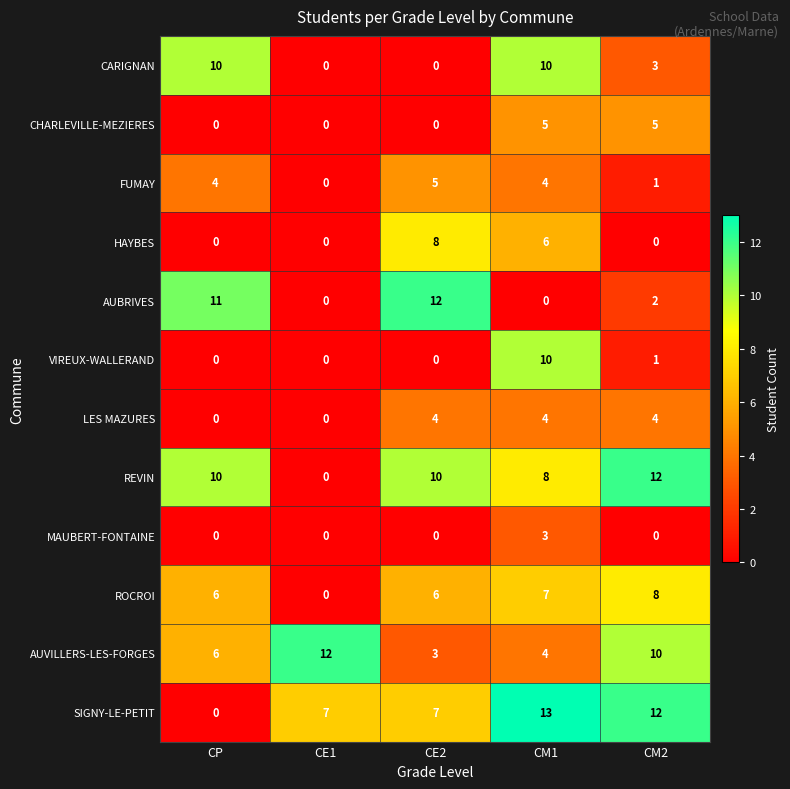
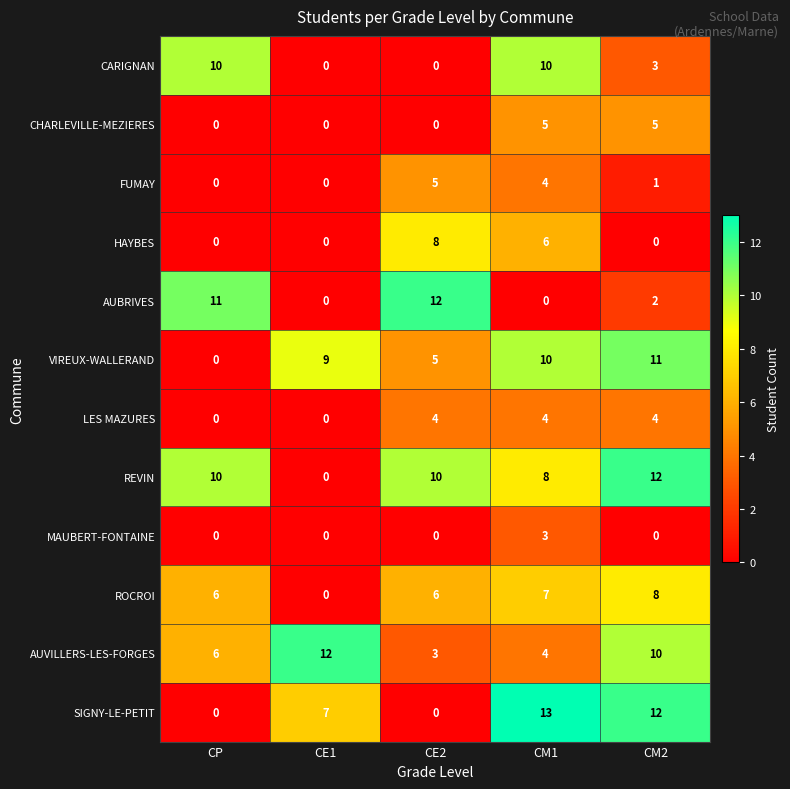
  {
    "CARIGNAN": {
      "CP": 10,
      "CE1": 0,
      "CE2": 0,
      "CM1": 10,
      "CM2": 3
    },
    "CHARLEVILLE-MEZIERES": {
      "CP": 0,
      "CE1": 0,
      "CE2": 0,
      "CM1": 5,
      "CM2": 5
    },
    "FUMAY": {
-     "CP": 4,
+     "CP": 0,
      "CE1": 0,
      "CE2": 5,
      "CM1": 4,
      "CM2": 1
    },
    "HAYBES": {
      "CP": 0,
      "CE1": 0,
      "CE2": 8,
      "CM1": 6,
      "CM2": 0
    },
    "AUBRIVES": {
      "CP": 11,
      "CE1": 0,
      "CE2": 12,
      "CM1": 0,
      "CM2": 2
    },
    "VIREUX-WALLERAND": {
      "CP": 0,
-     "CE1": 0,
-     "CE2": 0,
+     "CE1": 9,
+     "CE2": 5,
      "CM1": 10,
-     "CM2": 1
+     "CM2": 11
    },
    "LES MAZURES": {
      "CP": 0,
      "CE1": 0,
      "CE2": 4,
      "CM1": 4,
      "CM2": 4
    },
    "REVIN": {
      "CP": 10,
      "CE1": 0,
      "CE2": 10,
      "CM1": 8,
      "CM2": 12
    },
    "MAUBERT-FONTAINE": {
      "CP": 0,
      "CE1": 0,
      "CE2": 0,
      "CM1": 3,
      "CM2": 0
    },
    "ROCROI": {
      "CP": 6,
      "CE1": 0,
      "CE2": 6,
      "CM1": 7,
      "CM2": 8
    },
    "AUVILLERS-LES-FORGES": {
      "CP": 6,
      "CE1": 12,
      "CE2": 3,
      "CM1": 4,
      "CM2": 10
    },
    "SIGNY-LE-PETIT": {
      "CP": 0,
      "CE1": 7,
-     "CE2": 7,
+     "CE2": 0,
      "CM1": 13,
      "CM2": 12
    }
  }
